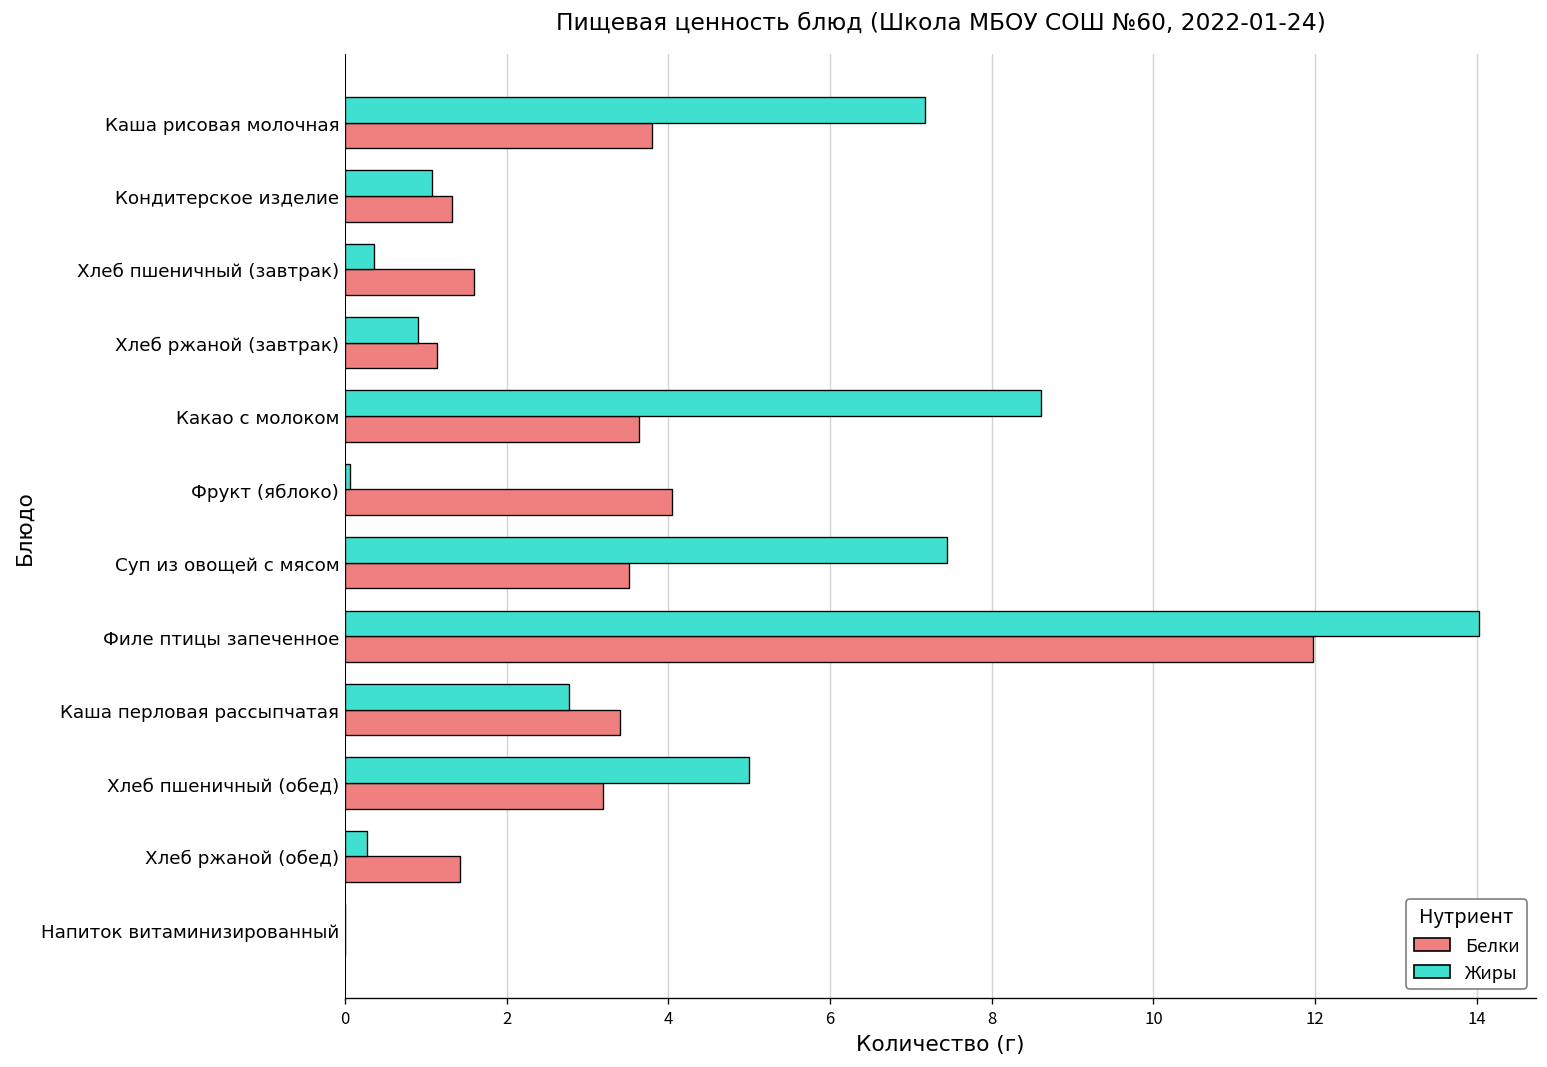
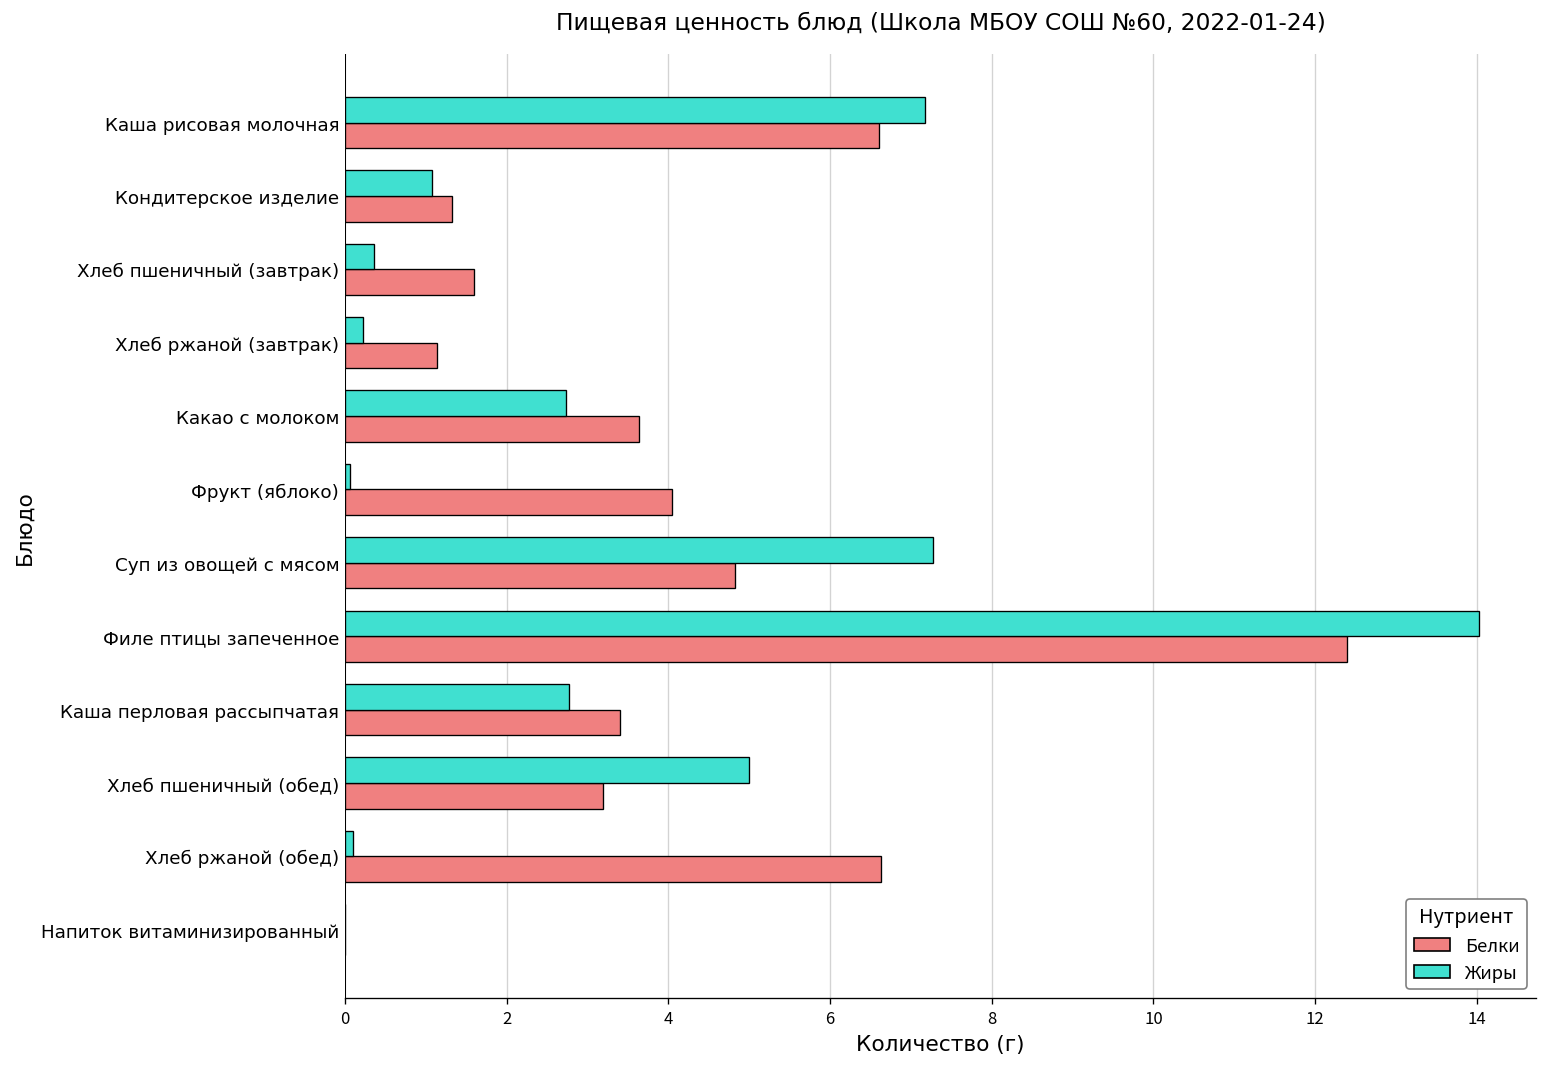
  {
    "Белки": {
-     "Каша рисовая молочная": 3.8,
+     "Каша рисовая молочная": 6.6,
      "Кондитерское изделие": 1.3,
      "Хлеб пшеничный (завтрак)": 1.6,
      "Хлеб ржаной (завтрак)": 1.1,
      "Какао с молоком": 3.6,
      "Фрукт (яблоко)": 4.0,
-     "Суп из овощей с мясом": 3.5,
-     "Филе птицы запеченное": 12.0,
+     "Суп из овощей с мясом": 4.8,
+     "Филе птицы запеченное": 12.4,
      "Каша перловая рассыпчатая": 3.4,
      "Хлеб пшеничный (обед)": 3.2,
-     "Хлеб ржаной (обед)": 1.4,
+     "Хлеб ржаной (обед)": 6.6,
      "Напиток витаминизированный": 0.0
    },
    "Жиры": {
      "Каша рисовая молочная": 7.2,
      "Кондитерское изделие": 1.1,
      "Хлеб пшеничный (завтрак)": 0.4,
-     "Хлеб ржаной (завтрак)": 0.9,
-     "Какао с молоком": 8.6,
+     "Хлеб ржаной (завтрак)": 0.2,
+     "Какао с молоком": 2.7,
      "Фрукт (яблоко)": 0.1,
-     "Суп из овощей с мясом": 7.5,
+     "Суп из овощей с мясом": 7.3,
      "Филе птицы запеченное": 14.0,
      "Каша перловая рассыпчатая": 2.8,
      "Хлеб пшеничный (обед)": 5.0,
-     "Хлеб ржаной (обед)": 0.3,
+     "Хлеб ржаной (обед)": 0.1,
      "Напиток витаминизированный": 0.0
    }
  }
